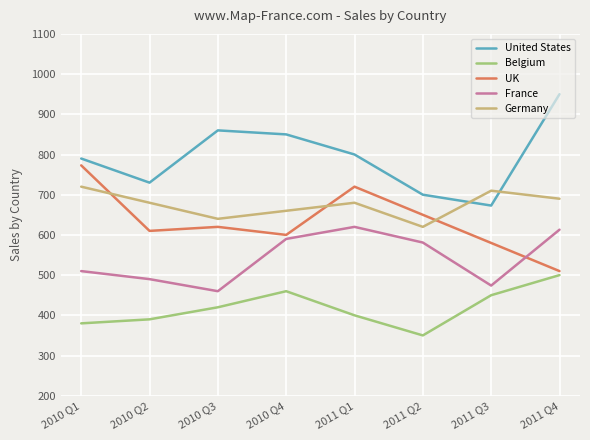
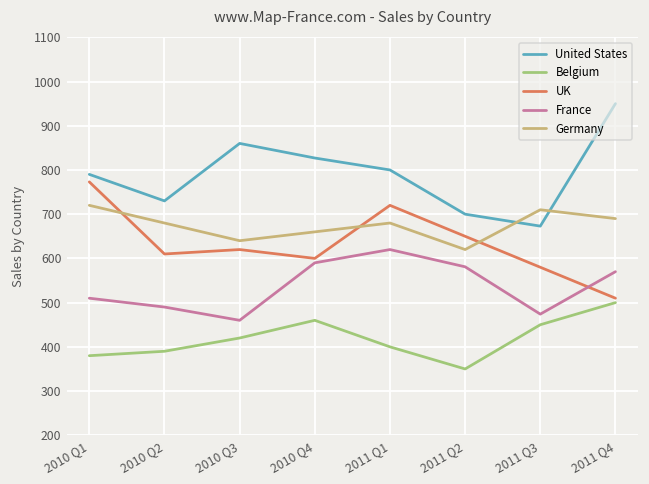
  {
    "United States": {
      "2010 Q1": 790,
      "2010 Q2": 730,
      "2010 Q3": 860,
-     "2010 Q4": 850,
+     "2010 Q4": 830,
      "2011 Q1": 800,
      "2011 Q2": 700,
      "2011 Q3": 670
    },
    "UK": {
      "2010 Q1": 770,
      "2010 Q2": 610,
      "2010 Q3": 620,
      "2010 Q4": 600,
      "2011 Q1": 720,
      "2011 Q2": 650,
      "2011 Q3": 580,
      "2011 Q4": 510
    },
    "France": {
      "2010 Q1": 510,
      "2010 Q2": 490,
      "2010 Q3": 460,
      "2010 Q4": 590,
      "2011 Q1": 620,
      "2011 Q2": 580,
      "2011 Q3": 470,
-     "2011 Q4": 610
+     "2011 Q4": 570
    }
  }
